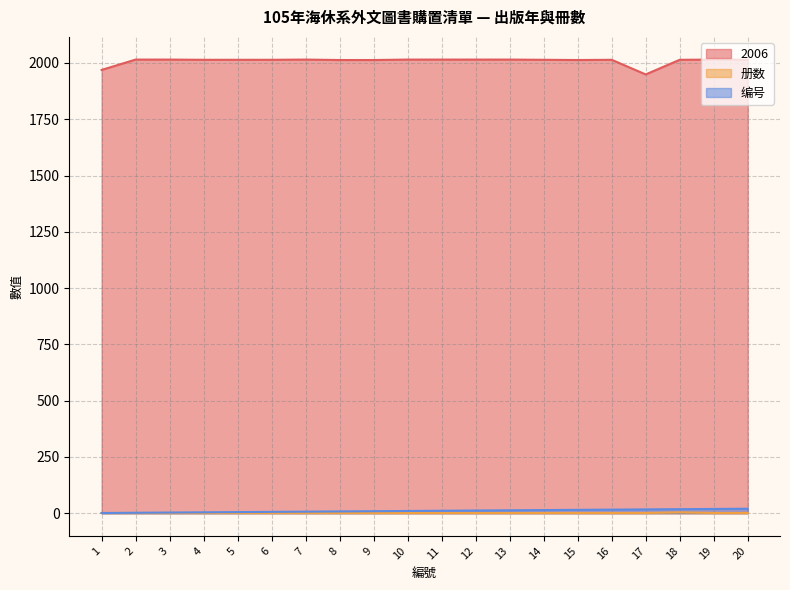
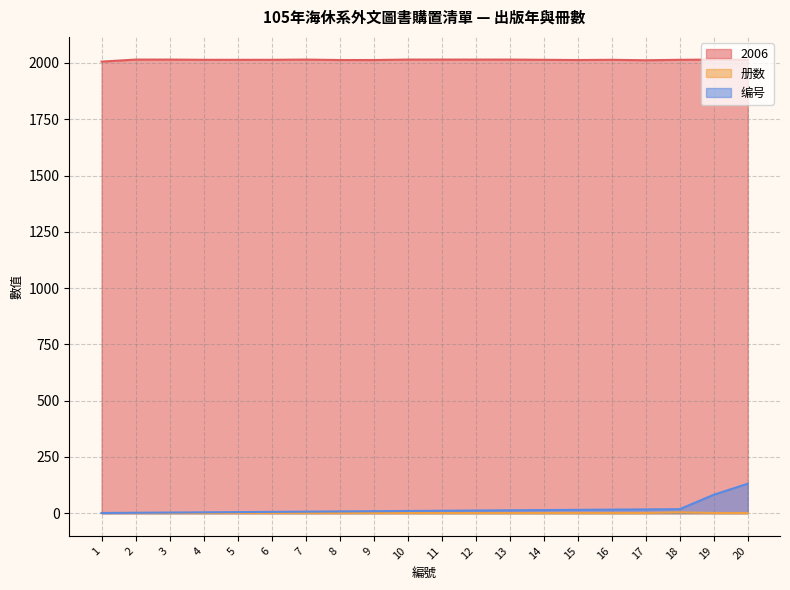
  {
    "2006": {
-     "1": 1970,
+     "1": 2010,
      "2": 2020,
      "3": 2020,
      "4": 2010,
      "5": 2010,
      "6": 2010,
      "7": 2020,
      "8": 2010,
      "9": 2010,
      "10": 2020,
      "11": 2020,
      "12": 2020,
      "13": 2020,
      "14": 2010,
      "15": 2010,
      "16": 2010,
-     "17": 1950,
+     "17": 2010,
      "18": 2010
    },
    "册数": {
      "13": 0,
      "14": 0,
      "15": 0,
      "16": 0,
      "17": 0,
      "18": 0,
      "19": 0,
      "20": 0
    },
    "编号": {
      "13": 10,
      "14": 10,
      "15": 20,
      "16": 20,
      "17": 20,
      "18": 20,
-     "19": 20,
-     "20": 20
+     "19": 80,
+     "20": 130
    }
  }
